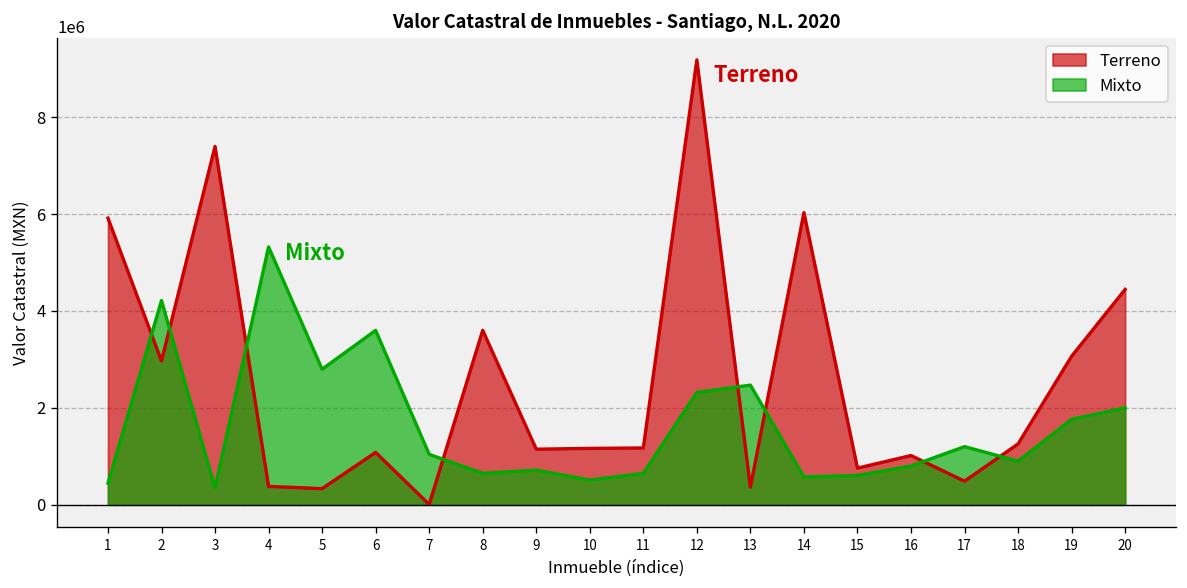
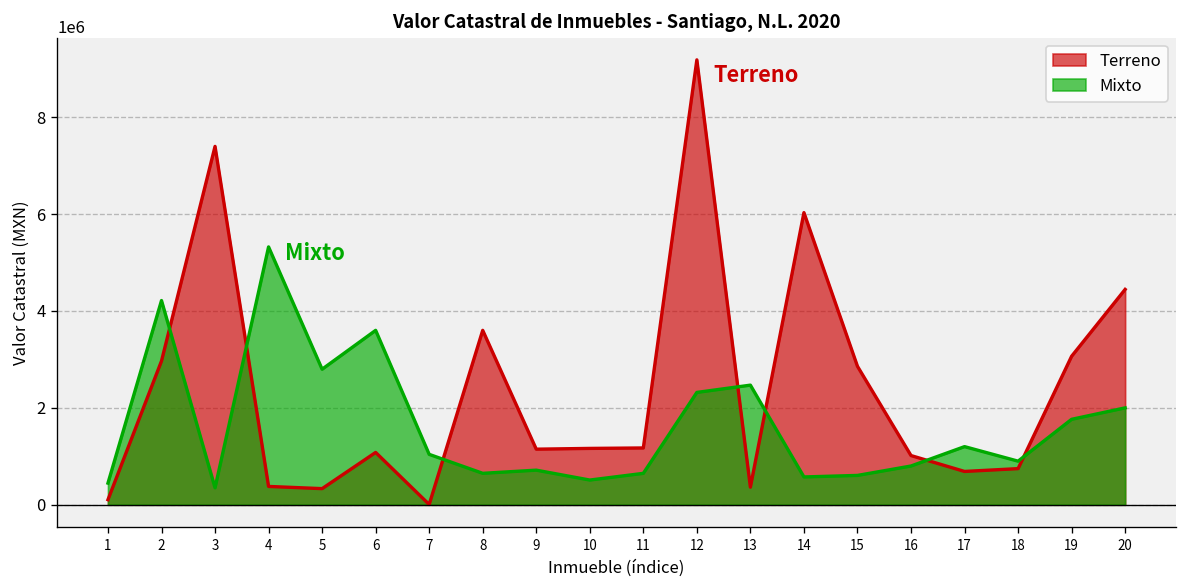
  {
    "Terreno": {
-     "1": 5900000,
+     "1": 100000,
      "2": 3000000,
      "3": 7400000,
      "4": 400000,
      "5": 300000,
      "6": 1100000,
      "7": 0,
      "8": 3600000,
      "9": 1100000,
      "10": 1200000,
      "11": 1200000,
      "12": 9200000,
      "13": 400000,
      "14": 6000000,
-     "15": 800000,
+     "15": 2900000,
      "16": 1000000,
-     "17": 500000,
-     "18": 1300000,
+     "17": 700000,
+     "18": 700000,
      "19": 3100000,
      "20": 4400000
    },
    "Mixto": {
      "1": 400000,
      "2": 4200000,
      "3": 400000,
      "4": 5300000,
      "5": 2800000,
      "6": 3600000,
      "7": 1000000,
      "8": 600000,
      "9": 700000,
      "10": 500000,
      "11": 600000,
      "12": 2300000,
      "13": 2500000,
      "14": 600000,
      "15": 600000,
      "16": 800000,
      "17": 1200000,
      "18": 900000,
      "19": 1800000,
      "20": 2000000
    }
  }
